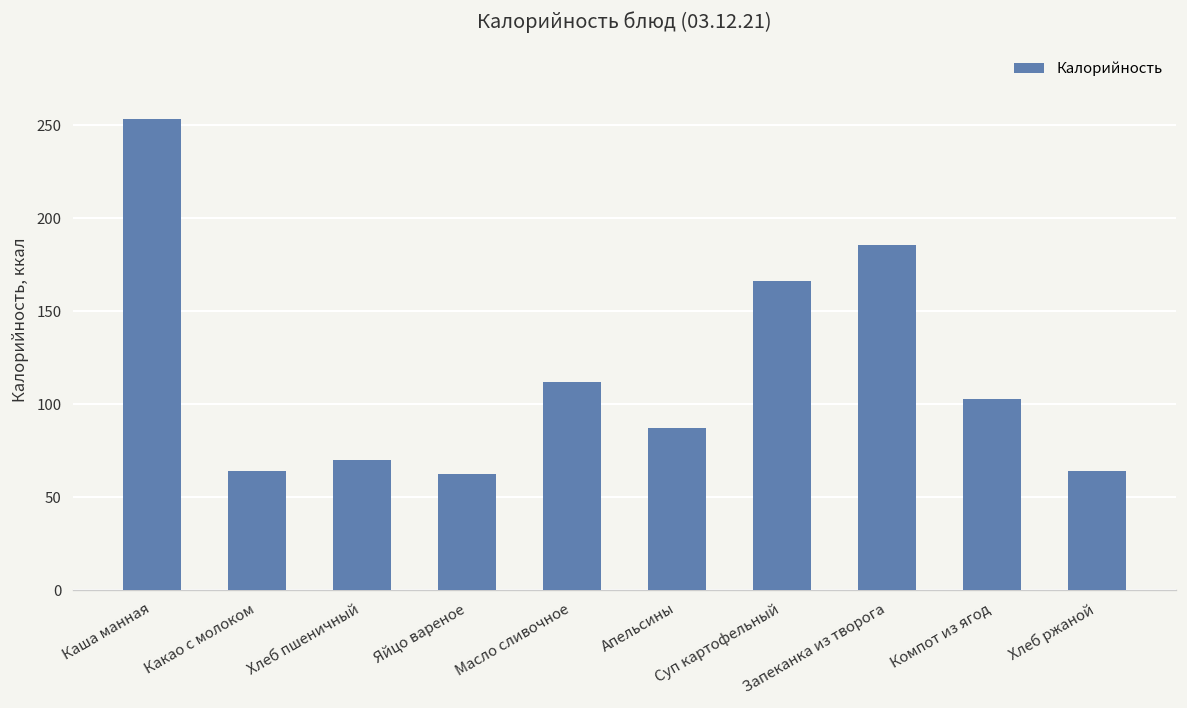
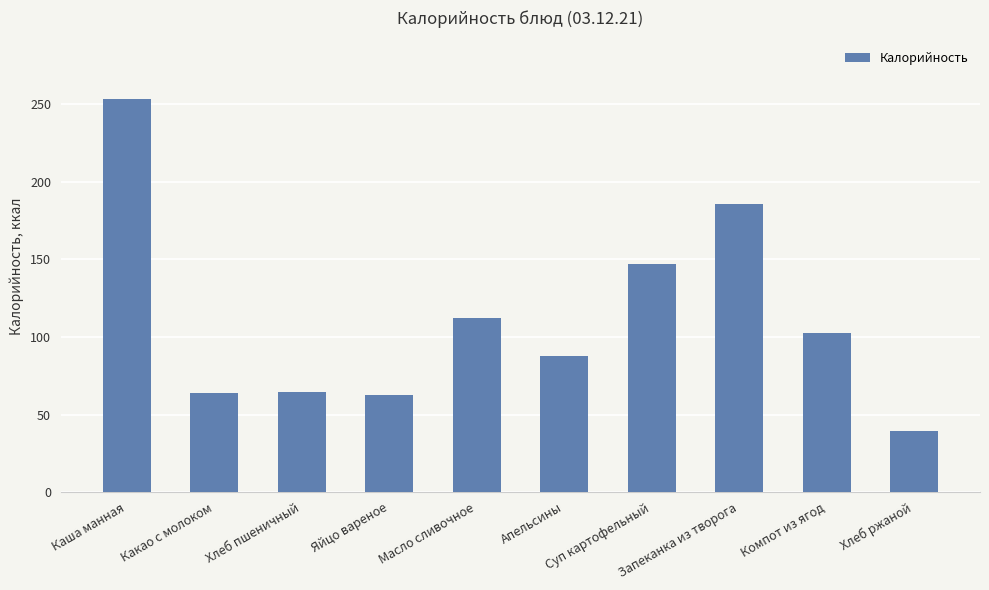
  {
    "Каша манная": 253,
    "Какао с молоком": 64,
-   "Хлеб пшеничный": 70,
+   "Хлеб пшеничный": 64,
    "Яйцо вареное": 63,
    "Масло сливочное": 112,
    "Апельсины": 88,
-   "Суп картофельный": 166,
+   "Суп картофельный": 147,
    "Запеканка из творога": 186,
    "Компот из ягод": 103,
-   "Хлеб ржаной": 64
+   "Хлеб ржаной": 39
  }
